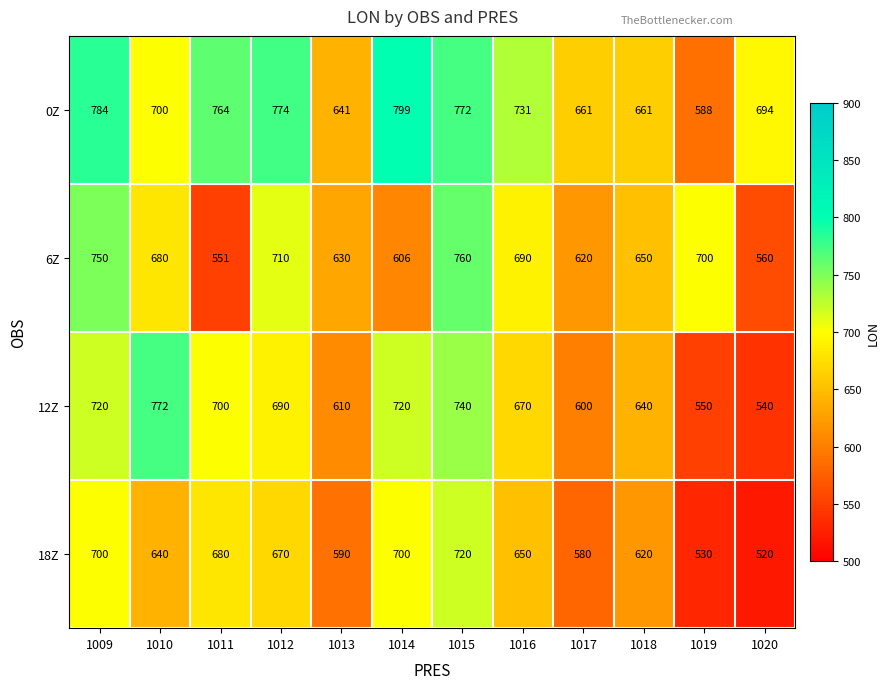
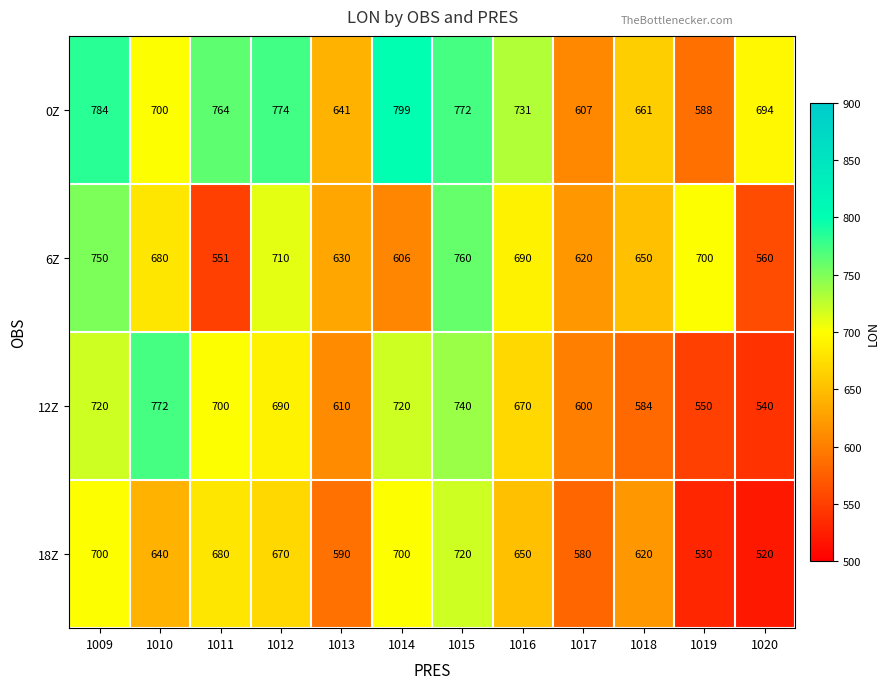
  {
    "0Z": {
      "1009": 784,
      "1010": 700,
      "1011": 764,
      "1012": 774,
      "1013": 641,
      "1014": 799,
      "1015": 772,
      "1016": 731,
-     "1017": 661,
+     "1017": 607,
      "1018": 661,
      "1019": 588,
      "1020": 694
    },
    "6Z": {
      "1009": 750,
      "1010": 680,
      "1011": 551,
      "1012": 710,
      "1013": 630,
      "1014": 606,
      "1015": 760,
      "1016": 690,
      "1017": 620,
      "1018": 650,
      "1019": 700,
      "1020": 560
    },
    "12Z": {
      "1009": 720,
      "1010": 772,
      "1011": 700,
      "1012": 690,
      "1013": 610,
      "1014": 720,
      "1015": 740,
      "1016": 670,
      "1017": 600,
-     "1018": 640,
+     "1018": 584,
      "1019": 550,
      "1020": 540
    },
    "18Z": {
      "1009": 700,
      "1010": 640,
      "1011": 680,
      "1012": 670,
      "1013": 590,
      "1014": 700,
      "1015": 720,
      "1016": 650,
      "1017": 580,
      "1018": 620,
      "1019": 530,
      "1020": 520
    }
  }
